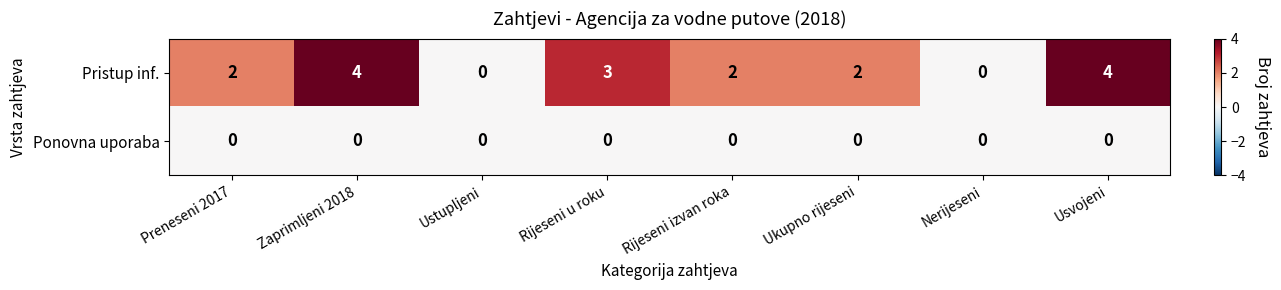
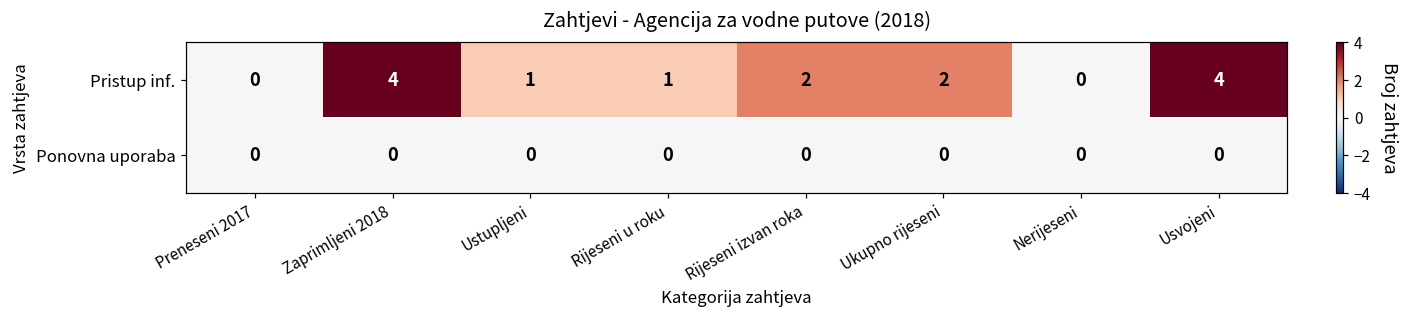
  {
    "Pristup inf.": {
-     "Preneseni 2017": 2,
+     "Preneseni 2017": 0,
      "Zaprimljeni 2018": 4,
-     "Ustupljeni": 0,
-     "Rijeseni u roku": 3,
+     "Ustupljeni": 1,
+     "Rijeseni u roku": 1,
      "Rijeseni izvan roka": 2,
      "Ukupno rijeseni": 2,
      "Nerijeseni": 0,
      "Usvojeni": 4
    },
    "Ponovna uporaba": {
      "Preneseni 2017": 0,
      "Zaprimljeni 2018": 0,
      "Ustupljeni": 0,
      "Rijeseni u roku": 0,
      "Rijeseni izvan roka": 0,
      "Ukupno rijeseni": 0,
      "Nerijeseni": 0,
      "Usvojeni": 0
    }
  }
